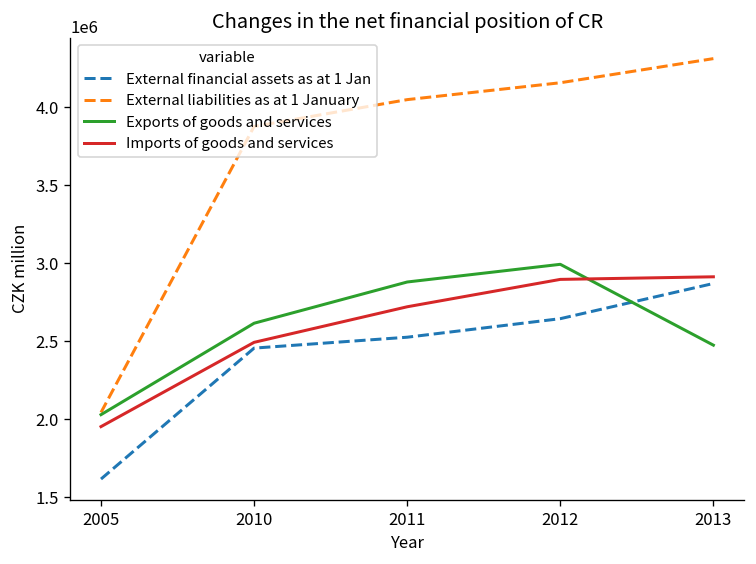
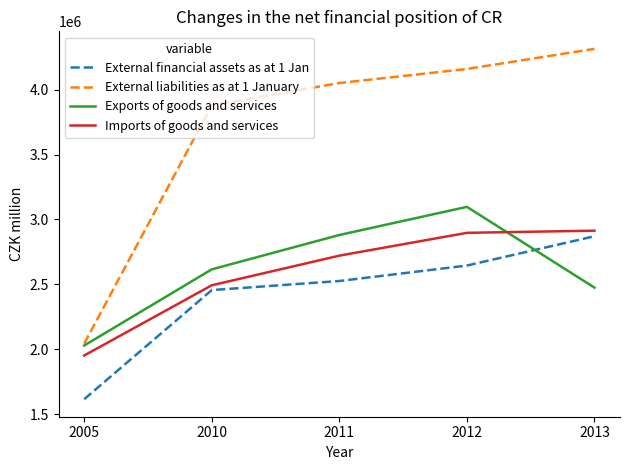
  {
    "External financial assets as at 1 Jan": {
      "2005": 1620000,
      "2010": 2460000,
      "2011": 2530000,
      "2012": 2650000,
      "2013": 2870000
    },
    "External liabilities as at 1 January": {
      "2011": 4050000,
      "2012": 4160000,
      "2013": 4310000
    },
    "Exports of goods and services": {
      "2010": 2620000,
      "2011": 2880000,
-     "2012": 2990000,
+     "2012": 3100000,
      "2013": 2480000
    },
    "Imports of goods and services": {
      "2005": 1950000,
      "2010": 2490000,
      "2011": 2720000,
      "2012": 2900000,
      "2013": 2910000
    }
  }
